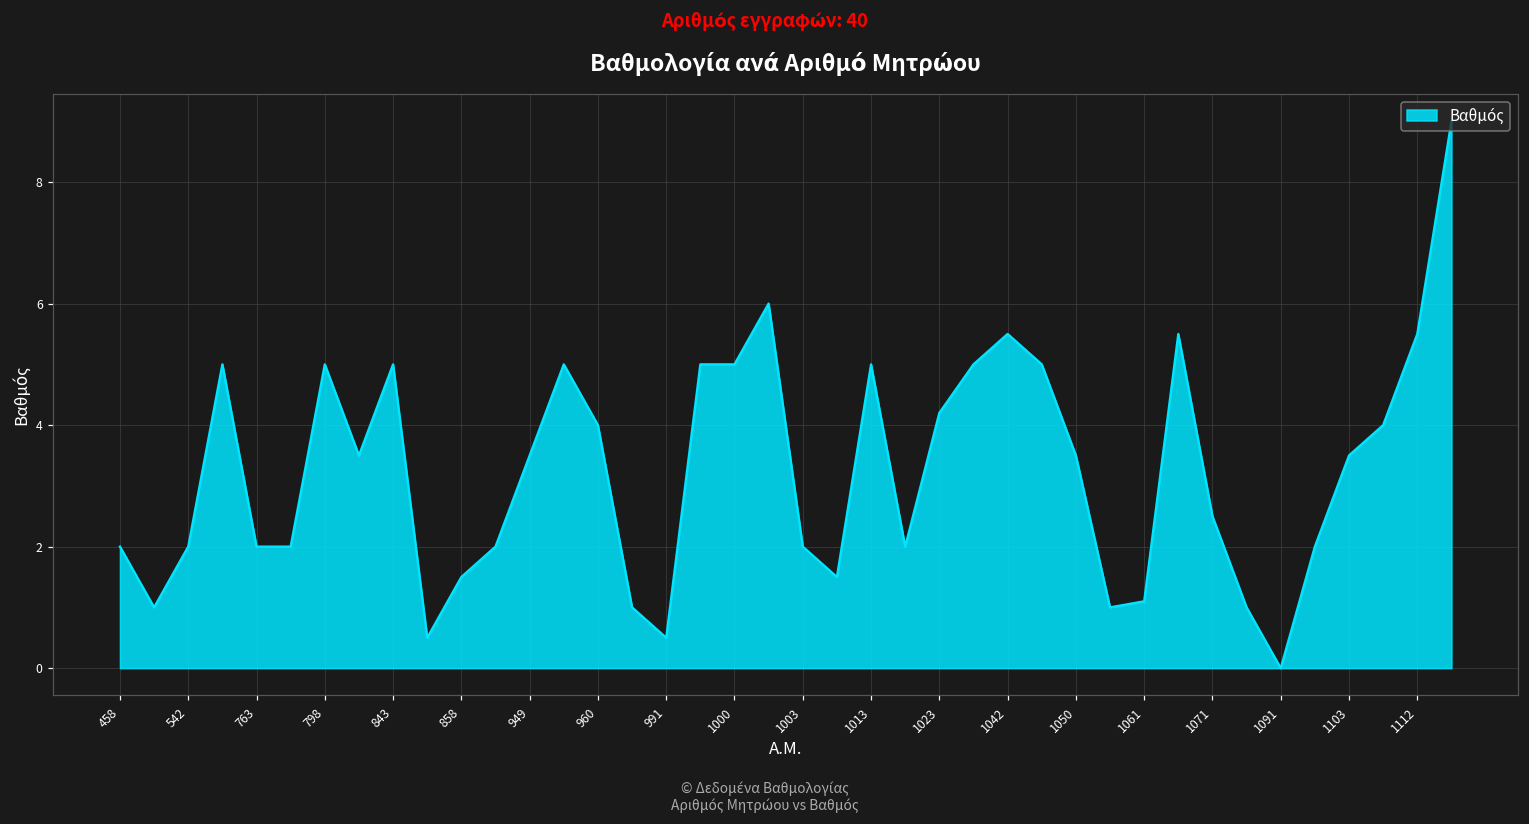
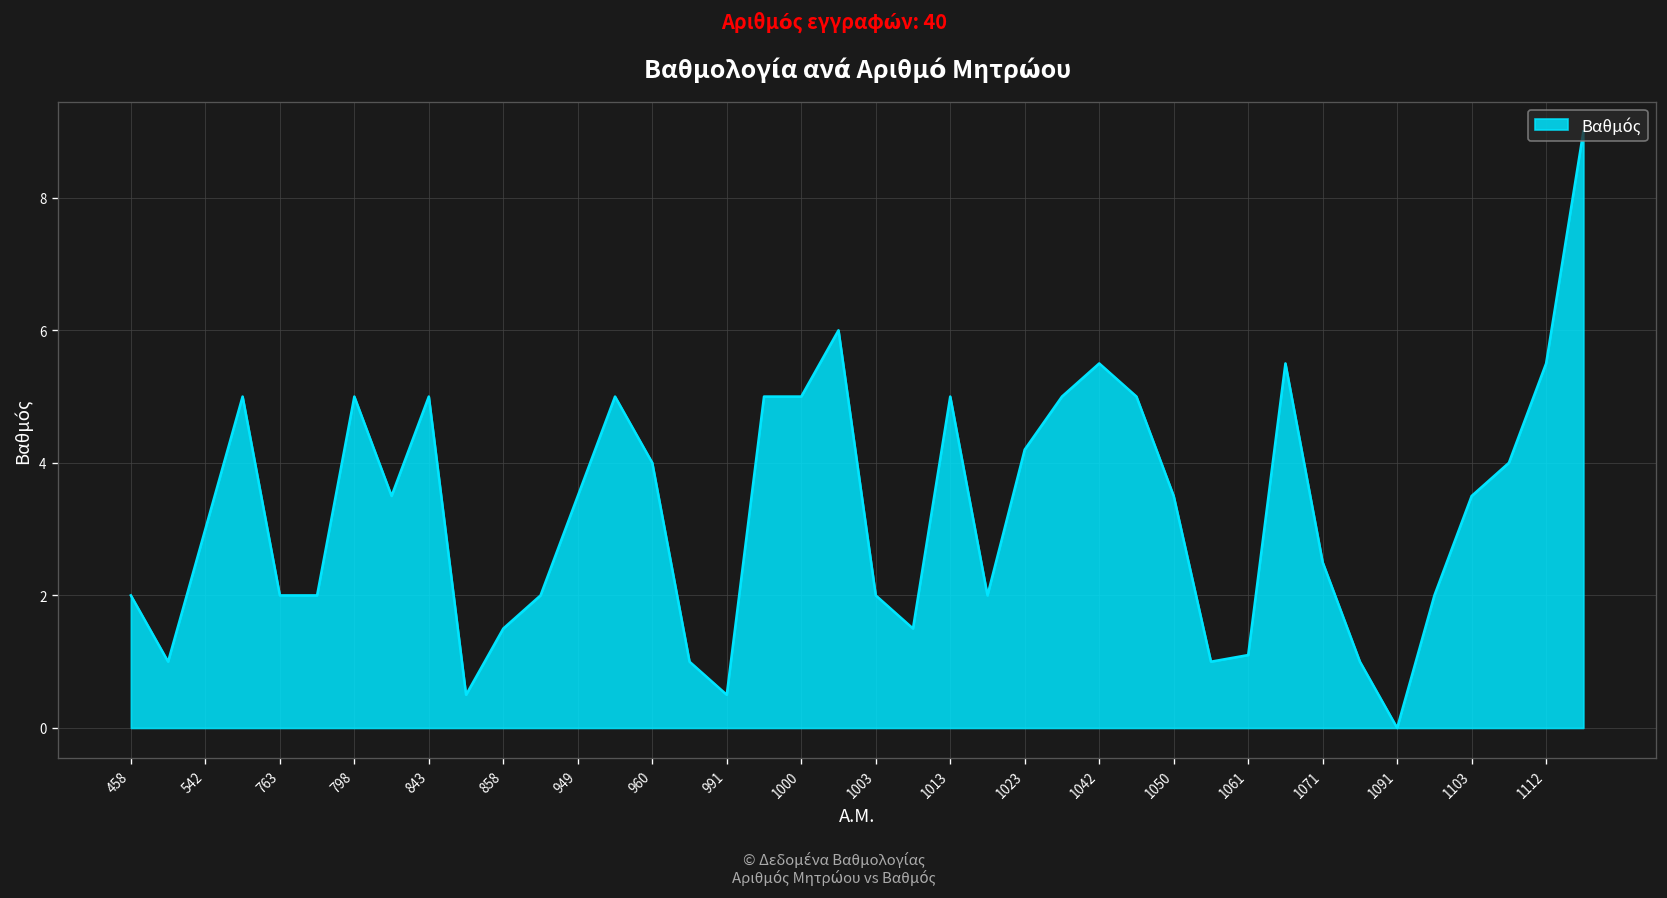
  {
    "458": 2,
-   "542": 2,
+   "542": 3,
    "763": 2,
    "798": 5,
    "843": 5,
    "858": 1.5,
    "949": 3.5,
    "960": 4,
    "991": 0.5,
    "1000": 5,
    "1003": 2,
    "1013": 5,
    "1023": 4.2,
    "1042": 5.5,
    "1050": 3.5,
    "1061": 1.1,
    "1071": 2.5,
    "1091": 0,
    "1103": 3.5,
    "1112": 5.5
  }
